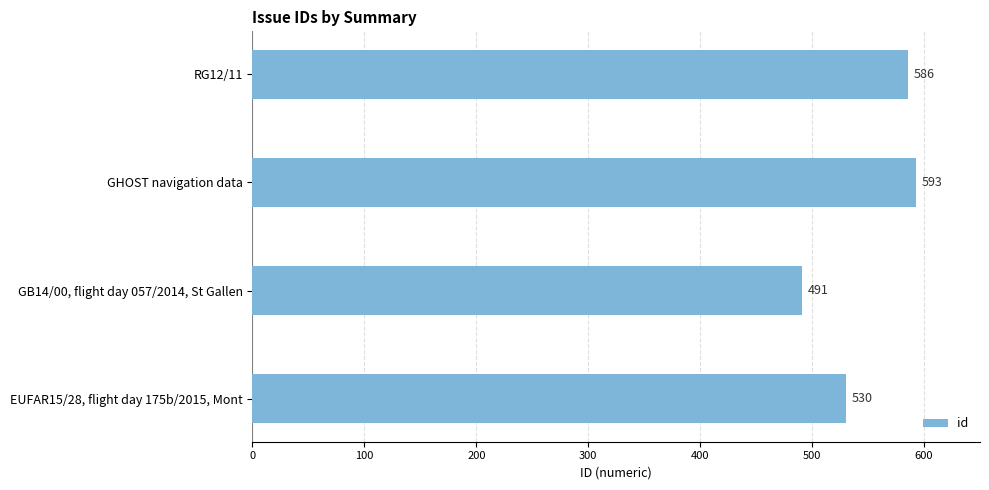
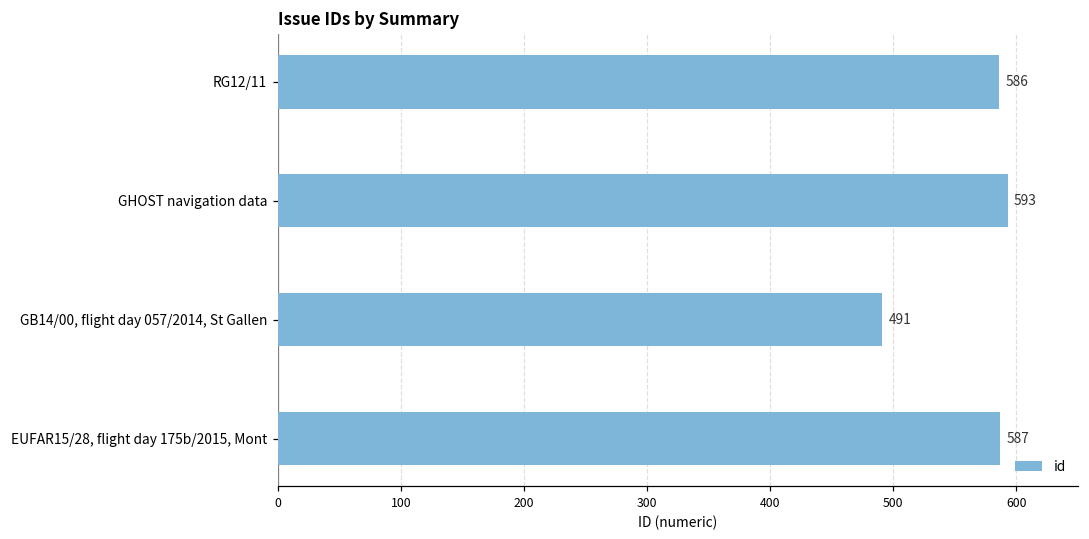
  {
    "RG12/11": 586,
    "GHOST navigation data": 593,
    "GB14/00, flight day 057/2014, St Gallen": 491,
-   "EUFAR15/28, flight day 175b/2015, Mont": 530
+   "EUFAR15/28, flight day 175b/2015, Mont": 587
  }
